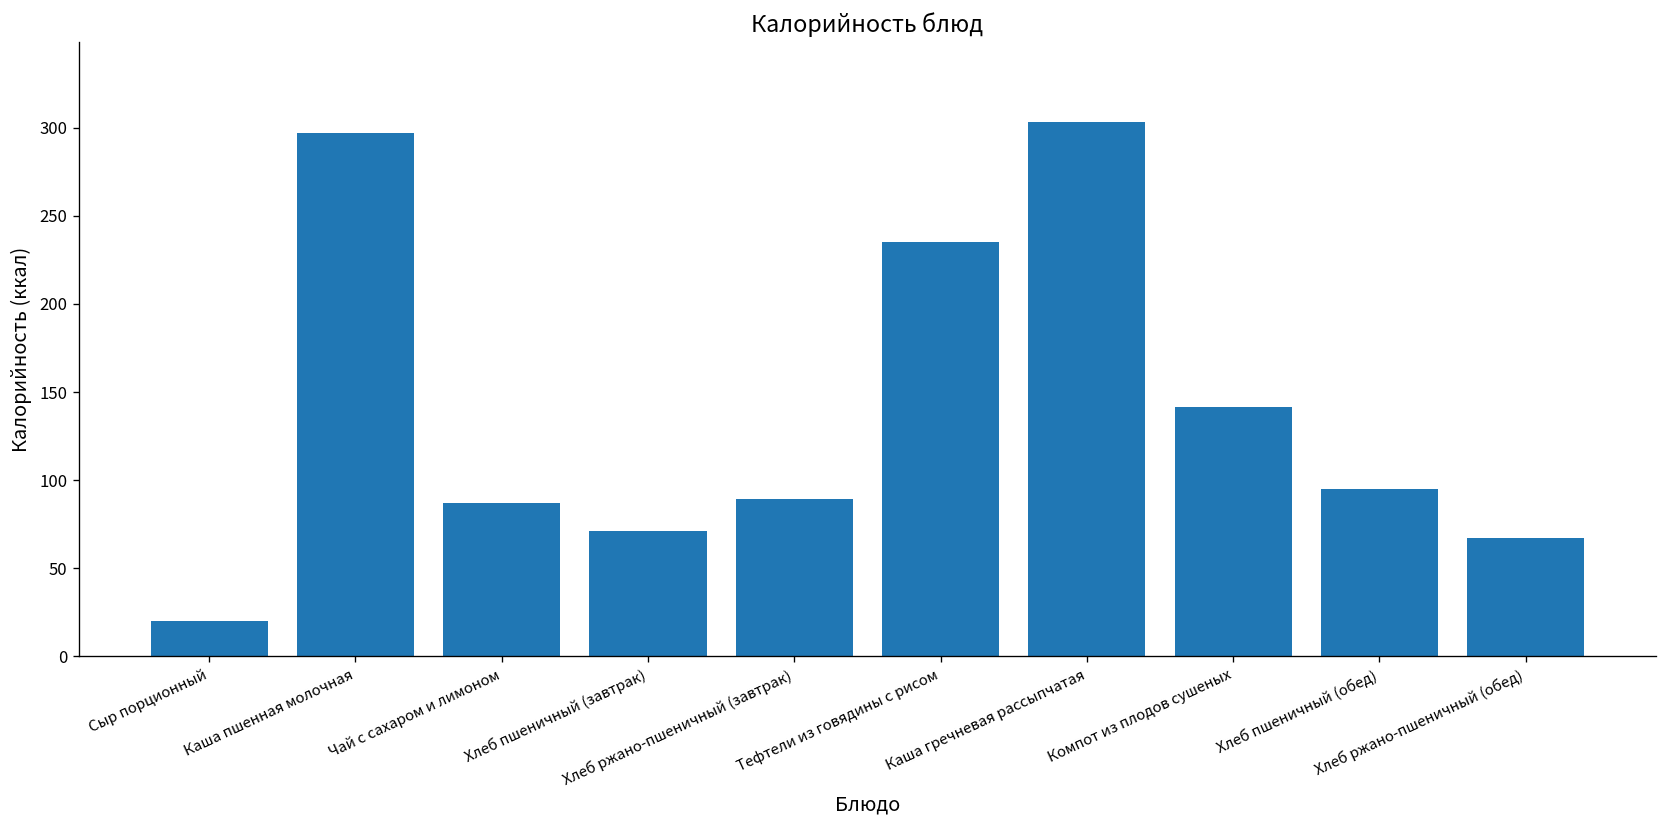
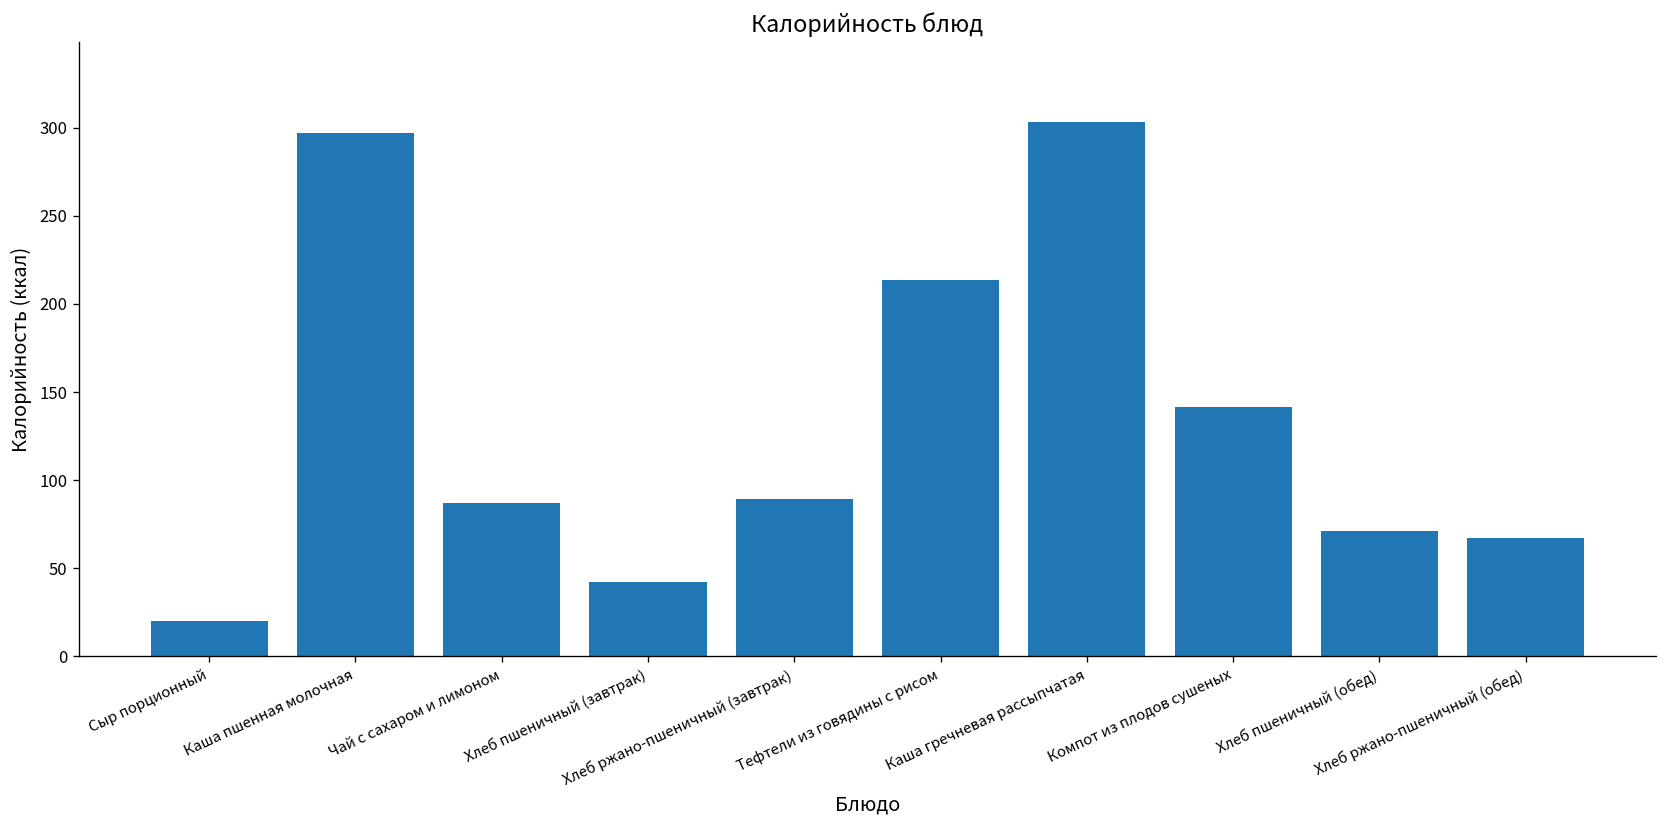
  {
    "Сыр порционный": 20,
    "Каша пшенная молочная": 297,
    "Чай с сахаром и лимоном": 87,
-   "Хлеб пшеничный (завтрак)": 71,
+   "Хлеб пшеничный (завтрак)": 42,
    "Хлеб ржано-пшеничный (завтрак)": 89,
-   "Тефтели из говядины с рисом": 235,
+   "Тефтели из говядины с рисом": 214,
    "Каша гречневая рассыпчатая": 303,
    "Компот из плодов сушеных": 141,
-   "Хлеб пшеничный (обед)": 95,
+   "Хлеб пшеничный (обед)": 71,
    "Хлеб ржано-пшеничный (обед)": 67
  }
